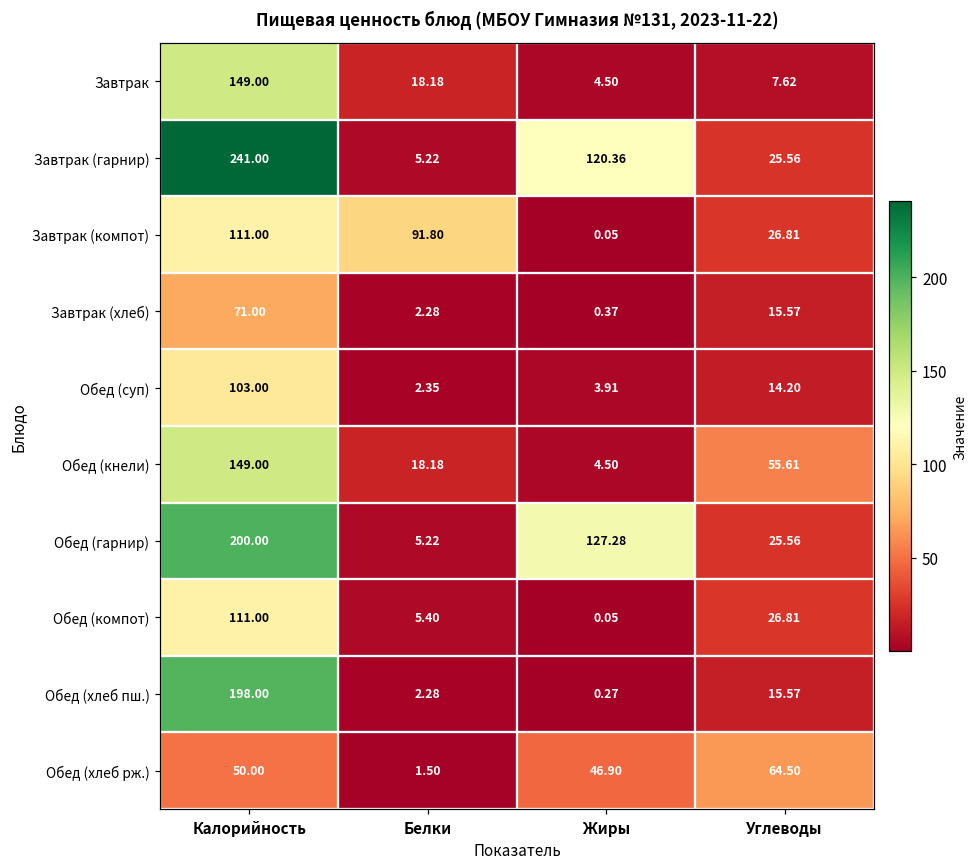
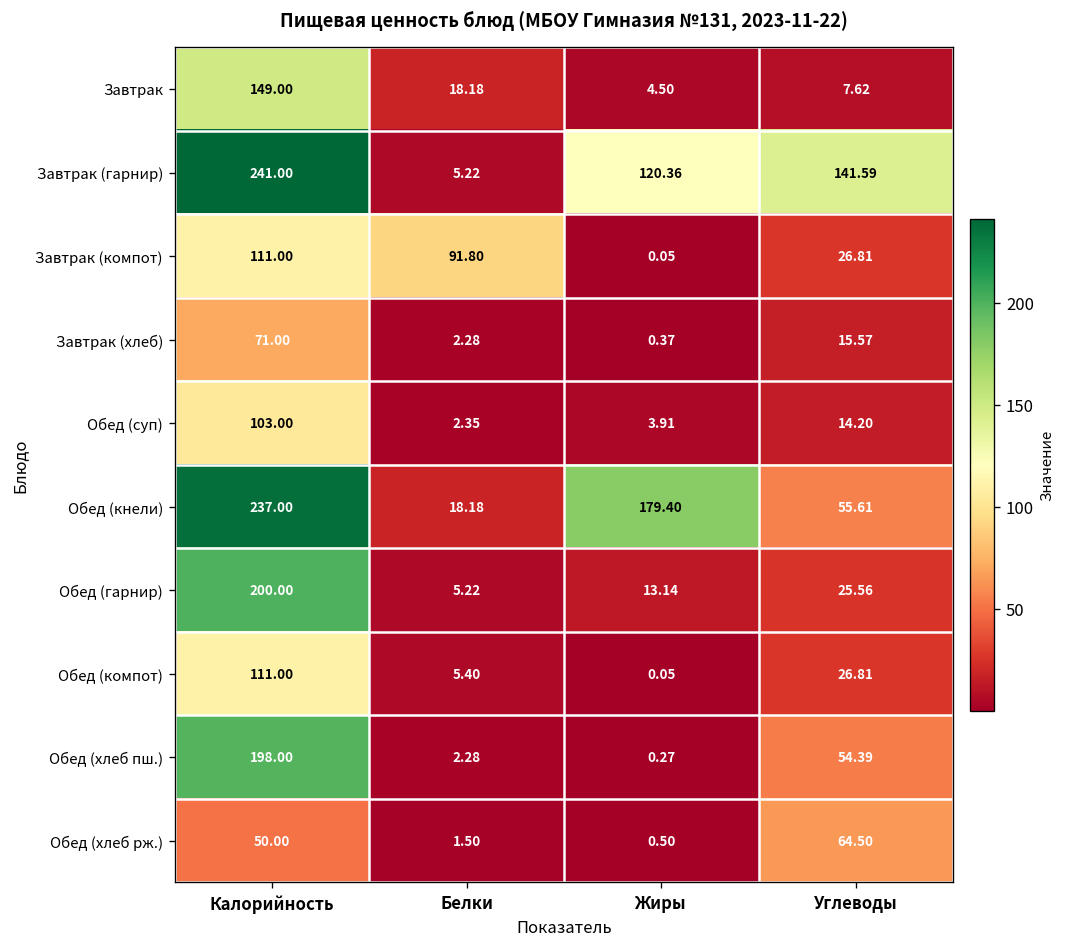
  {
    "Завтрак": {
      "Калорийность": 149.00,
      "Белки": 18.18,
      "Жиры": 4.50,
      "Углеводы": 7.62
    },
    "Завтрак (гарнир)": {
      "Калорийность": 241.00,
      "Белки": 5.22,
      "Жиры": 120.36,
-     "Углеводы": 25.56
+     "Углеводы": 141.59
    },
    "Завтрак (компот)": {
      "Калорийность": 111.00,
      "Белки": 91.80,
      "Жиры": 0.05,
      "Углеводы": 26.81
    },
    "Завтрак (хлеб)": {
      "Калорийность": 71.00,
      "Белки": 2.28,
      "Жиры": 0.37,
      "Углеводы": 15.57
    },
    "Обед (суп)": {
      "Калорийность": 103.00,
      "Белки": 2.35,
      "Жиры": 3.91,
      "Углеводы": 14.20
    },
    "Обед (кнели)": {
-     "Калорийность": 149.00,
+     "Калорийность": 237.00,
      "Белки": 18.18,
-     "Жиры": 4.50,
+     "Жиры": 179.40,
      "Углеводы": 55.61
    },
    "Обед (гарнир)": {
      "Калорийность": 200.00,
      "Белки": 5.22,
-     "Жиры": 127.28,
+     "Жиры": 13.14,
      "Углеводы": 25.56
    },
    "Обед (компот)": {
      "Калорийность": 111.00,
      "Белки": 5.40,
      "Жиры": 0.05,
      "Углеводы": 26.81
    },
    "Обед (хлеб пш.)": {
      "Калорийность": 198.00,
      "Белки": 2.28,
      "Жиры": 0.27,
-     "Углеводы": 15.57
+     "Углеводы": 54.39
    },
    "Обед (хлеб рж.)": {
      "Калорийность": 50.00,
      "Белки": 1.50,
-     "Жиры": 46.90,
+     "Жиры": 0.50,
      "Углеводы": 64.50
    }
  }
